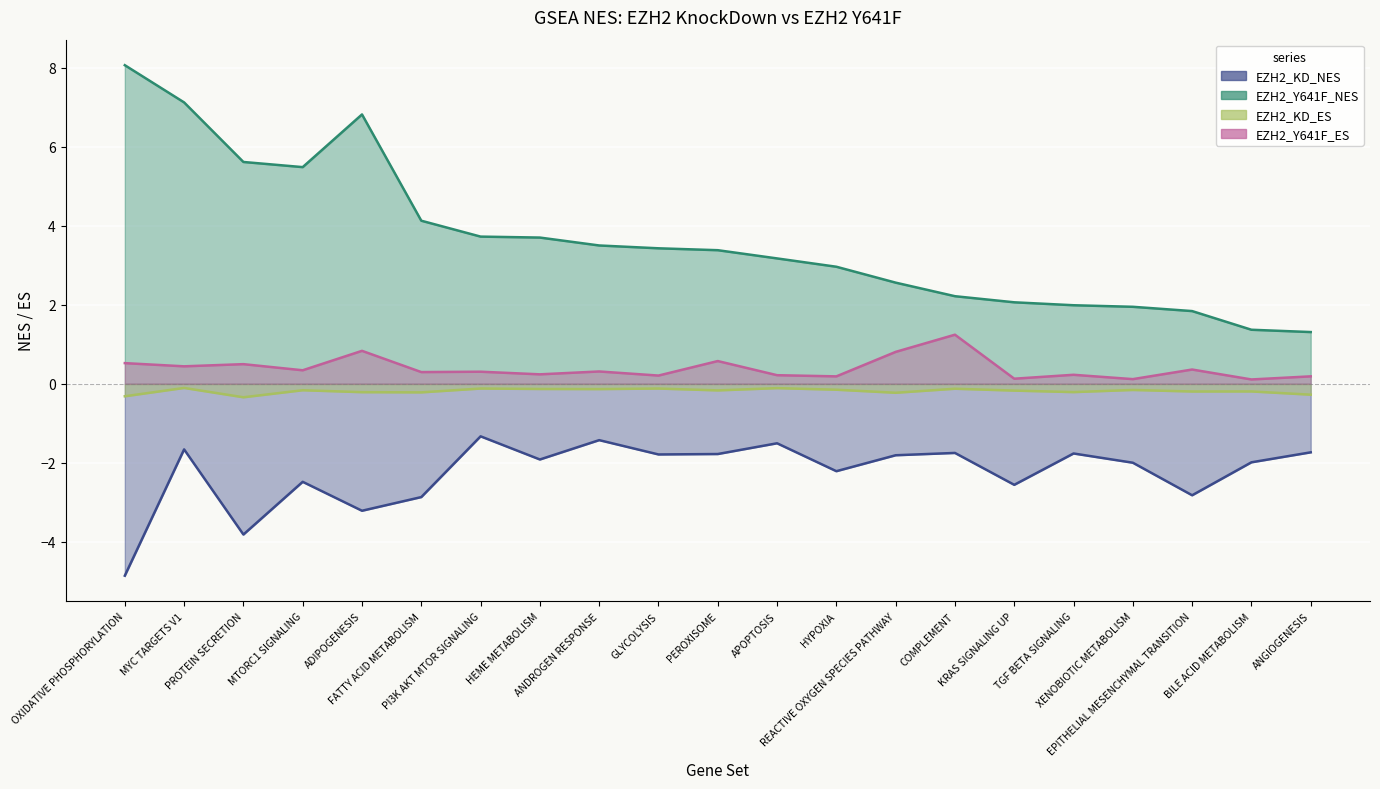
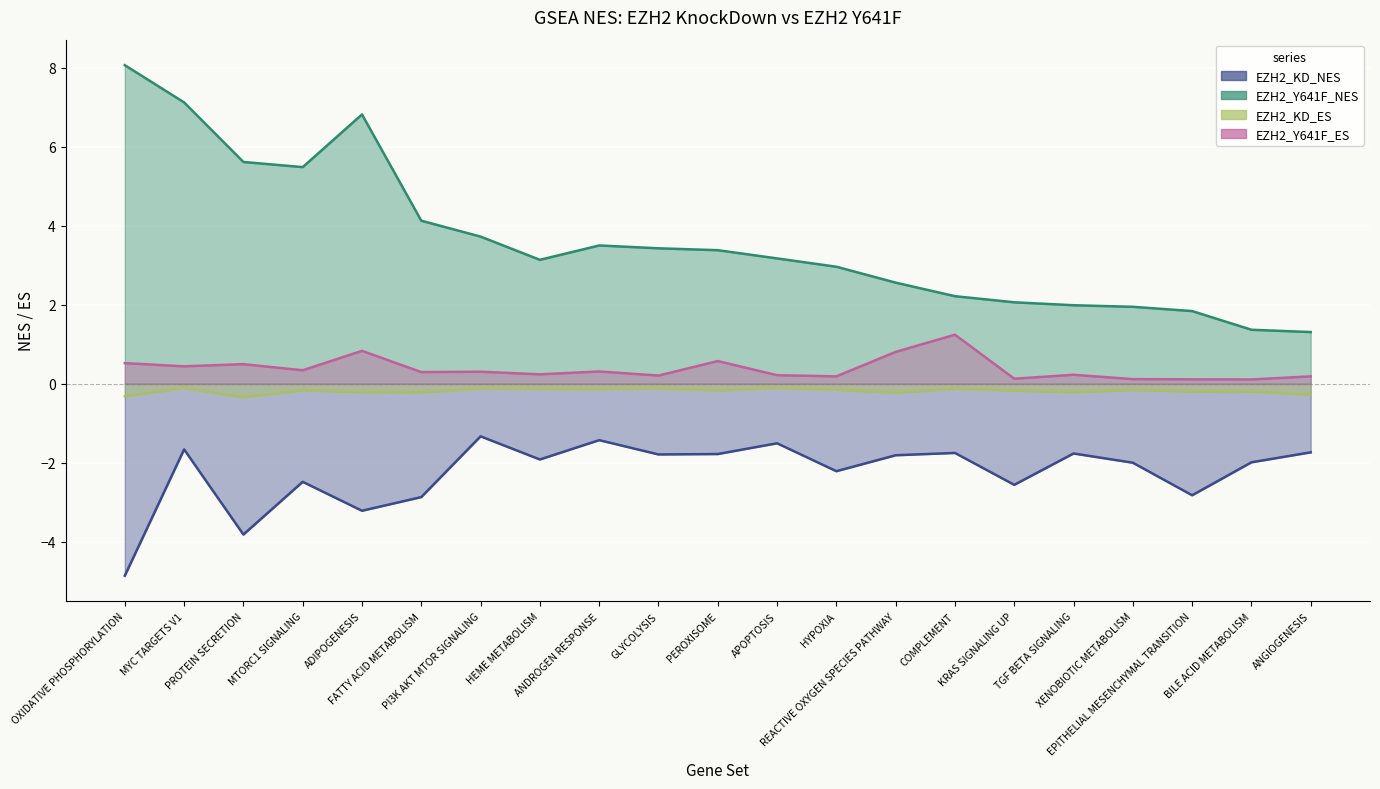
  {
    "EZH2_Y641F_NES": {
      "OXIDATIVE PHOSPHORYLATION": 8.1,
      "MYC TARGETS V1": 7.1,
      "PROTEIN SECRETION": 5.6,
      "MTORC1 SIGNALING": 5.5,
      "ADIPOGENESIS": 6.8,
      "FATTY ACID METABOLISM": 4.1,
      "PI3K AKT MTOR SIGNALING": 3.7,
-     "HEME METABOLISM": 3.7,
+     "HEME METABOLISM": 3.1,
      "ANDROGEN RESPONSE": 3.5,
      "GLYCOLYSIS": 3.4,
      "PEROXISOME": 3.4,
      "APOPTOSIS": 3.2,
      "HYPOXIA": 3.0,
      "REACTIVE OXYGEN SPECIES PATHWAY": 2.6,
      "COMPLEMENT": 2.2,
      "KRAS SIGNALING UP": 2.1,
      "TGF BETA SIGNALING": 2.0,
      "XENOBIOTIC METABOLISM": 2.0,
      "EPITHELIAL MESENCHYMAL TRANSITION": 1.8,
      "BILE ACID METABOLISM": 1.4,
      "ANGIOGENESIS": 1.3
    },
    "EZH2_Y641F_ES": {
      "OXIDATIVE PHOSPHORYLATION": 0.5,
      "MYC TARGETS V1": 0.4,
      "PROTEIN SECRETION": 0.5,
      "MTORC1 SIGNALING": 0.3,
      "ADIPOGENESIS": 0.8,
      "FATTY ACID METABOLISM": 0.3,
      "PI3K AKT MTOR SIGNALING": 0.3,
      "HEME METABOLISM": 0.2,
      "ANDROGEN RESPONSE": 0.3,
      "GLYCOLYSIS": 0.2,
      "PEROXISOME": 0.6,
      "APOPTOSIS": 0.2,
      "HYPOXIA": 0.2,
      "REACTIVE OXYGEN SPECIES PATHWAY": 0.8,
      "COMPLEMENT": 1.2,
      "KRAS SIGNALING UP": 0.1,
      "TGF BETA SIGNALING": 0.2,
      "XENOBIOTIC METABOLISM": 0.1,
-     "EPITHELIAL MESENCHYMAL TRANSITION": 0.4,
+     "EPITHELIAL MESENCHYMAL TRANSITION": 0.1,
      "BILE ACID METABOLISM": 0.1,
      "ANGIOGENESIS": 0.2
    }
  }
